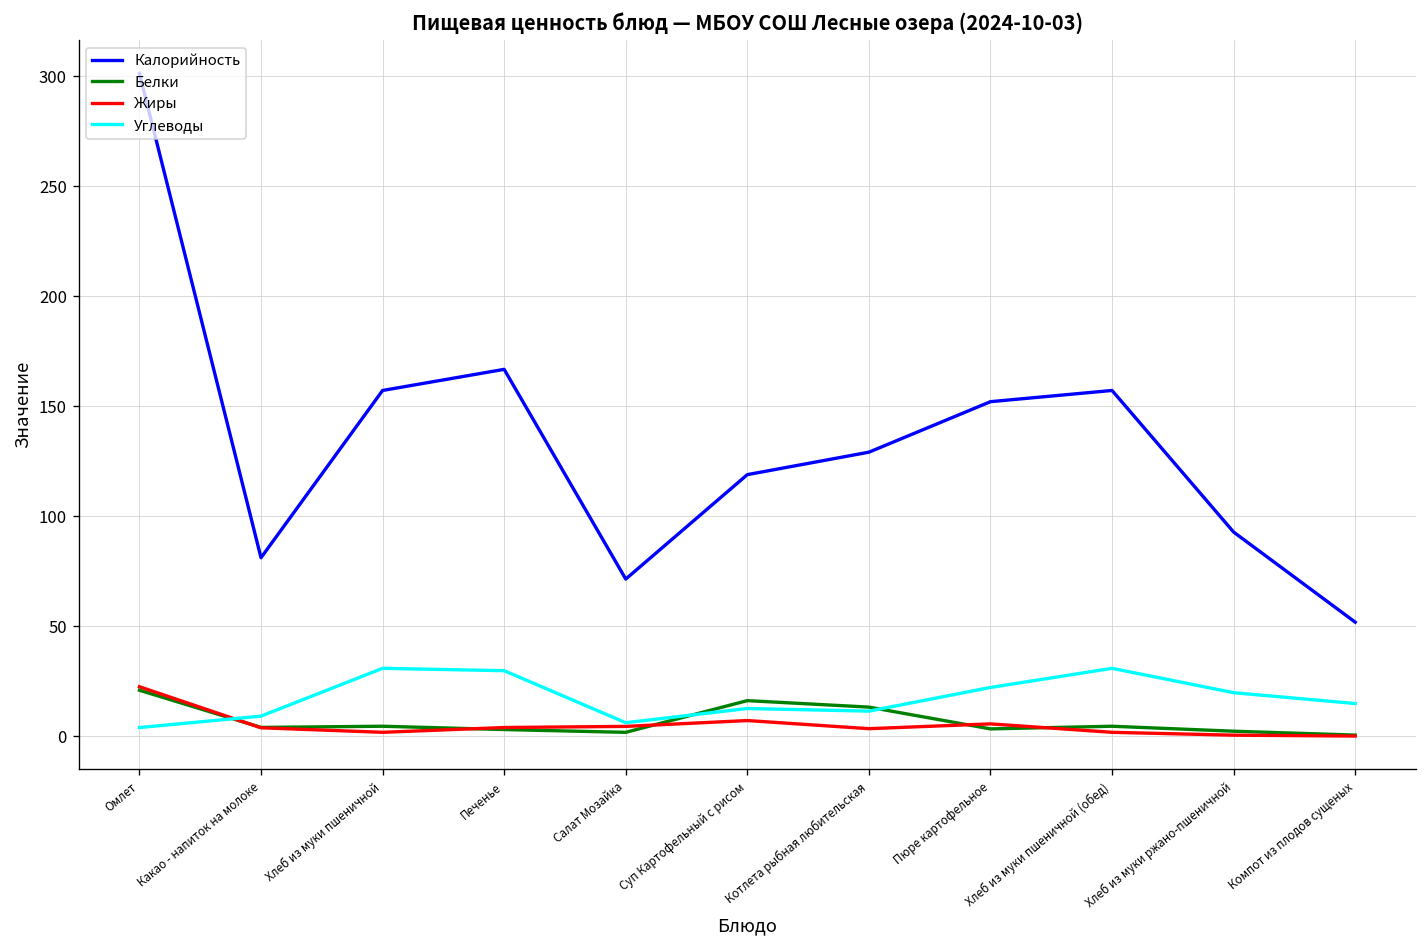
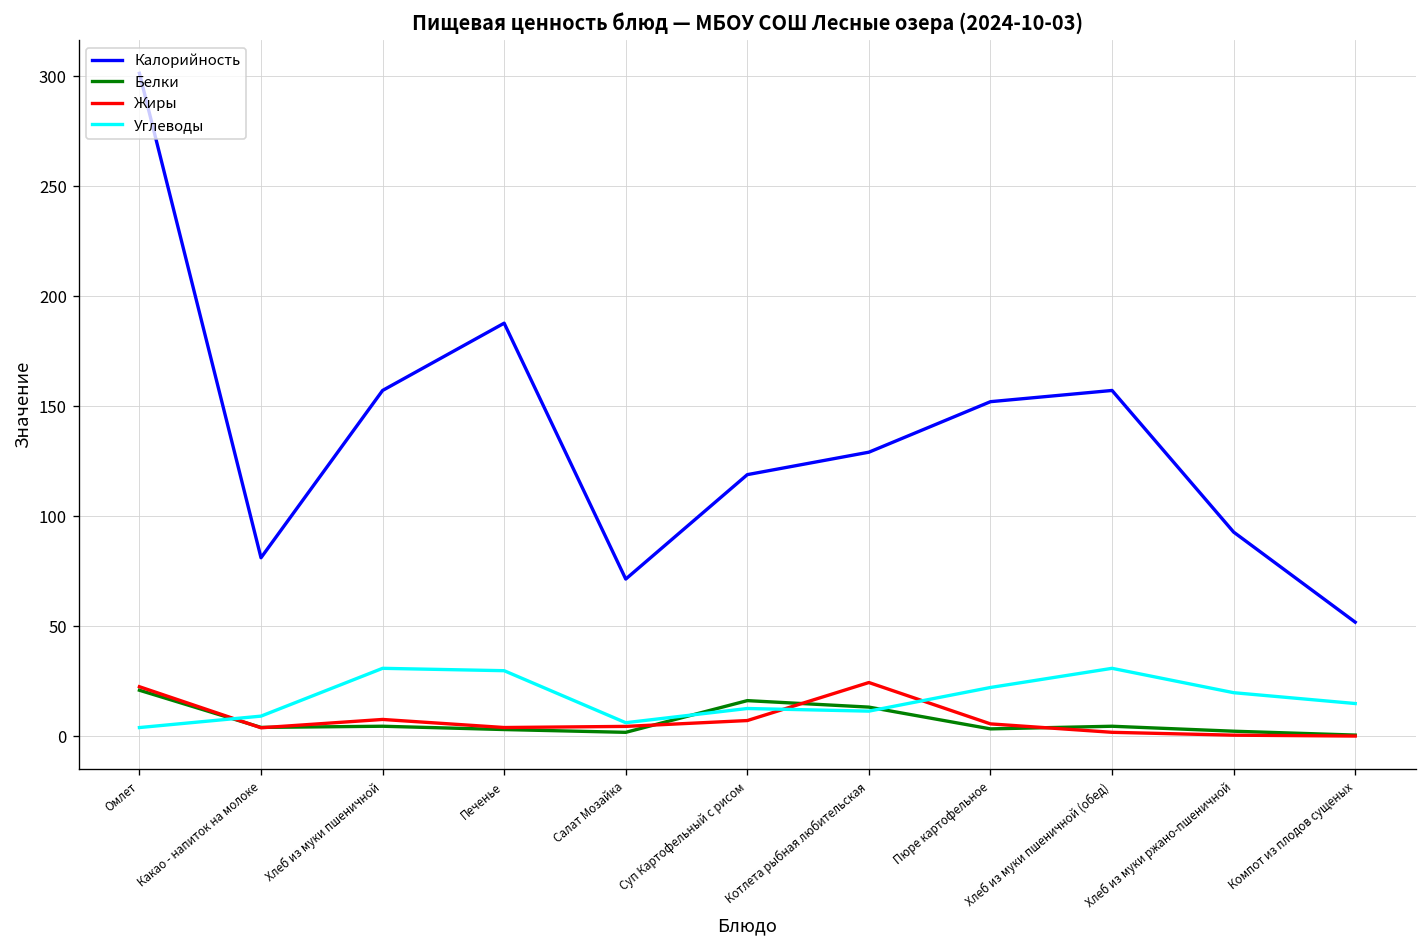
  {
    "Калорийность": {
      "Какао - напиток на молоке": 81,
      "Хлеб из муки пшеничной": 157,
-     "Печенье": 167,
+     "Печенье": 188,
      "Салат Мозайка": 71,
      "Суп Картофельный с рисом": 119,
      "Котлета рыбная любительская": 129,
      "Пюре картофельное": 152,
      "Хлеб из муки пшеничной (обед)": 157,
      "Хлеб из муки ржано-пшеничной": 93,
      "Компот из плодов сущеных": 52
    },
    "Белки": {
      "Омлет": 21,
      "Хлеб из муки пшеничной": 5,
      "Салат Мозайка": 2,
      "Суп Картофельный с рисом": 16,
      "Котлета рыбная любительская": 13,
      "Пюре картофельное": 3,
      "Хлеб из муки пшеничной (обед)": 5,
      "Хлеб из муки ржано-пшеничной": 2
    },
    "Жиры": {
      "Омлет": 22,
-     "Хлеб из муки пшеничной": 2,
+     "Хлеб из муки пшеничной": 8,
      "Салат Мозайка": 4,
      "Суп Картофельный с рисом": 7,
-     "Котлета рыбная любительская": 3,
+     "Котлета рыбная любительская": 24,
      "Пюре картофельное": 6,
      "Хлеб из муки пшеничной (обед)": 2,
      "Хлеб из муки ржано-пшеничной": 0
    },
    "Углеводы": {
      "Омлет": 4,
      "Какао - напиток на молоке": 9,
      "Хлеб из муки пшеничной": 31,
      "Печенье": 30,
      "Салат Мозайка": 6,
      "Суп Картофельный с рисом": 13,
      "Котлета рыбная любительская": 11,
      "Пюре картофельное": 22,
      "Хлеб из муки пшеничной (обед)": 31,
      "Хлеб из муки ржано-пшеничной": 20,
      "Компот из плодов сущеных": 15
    }
  }
